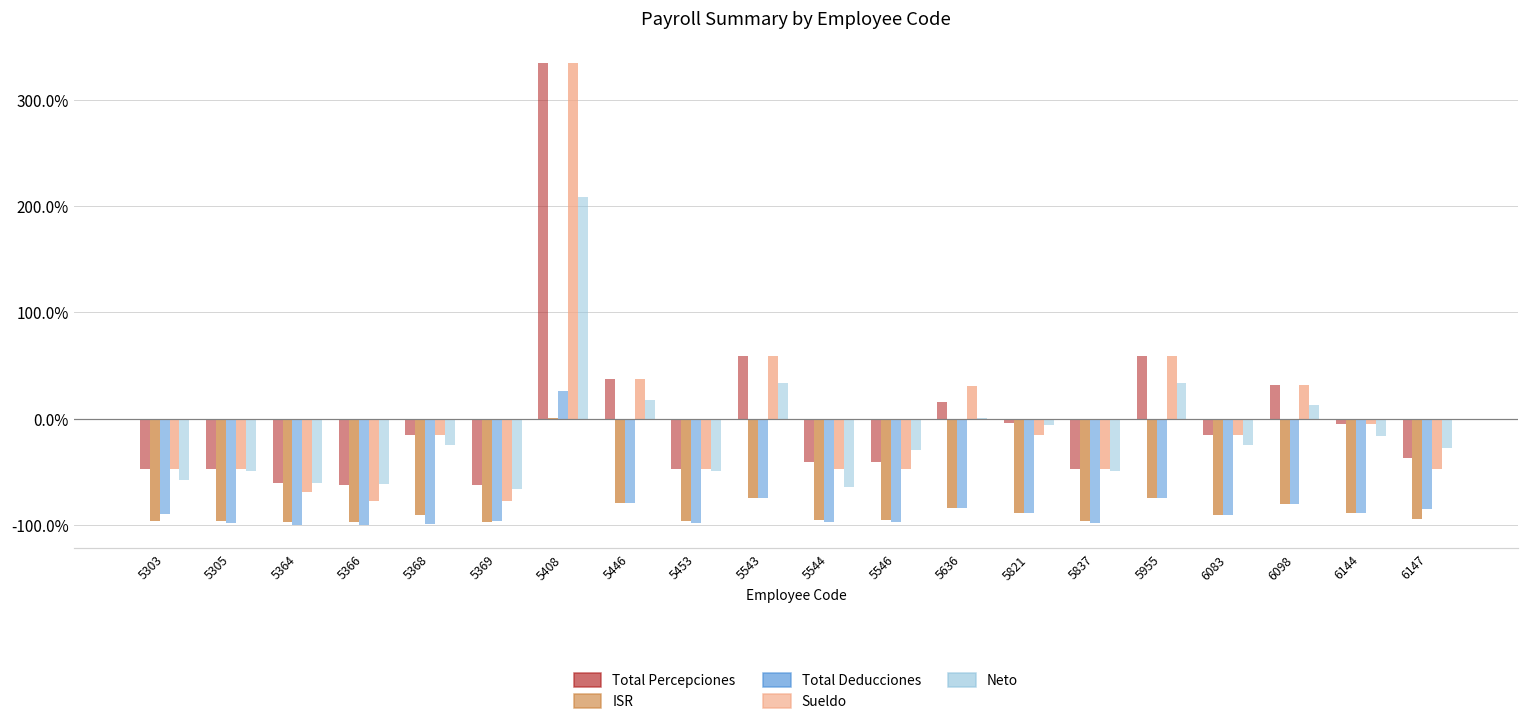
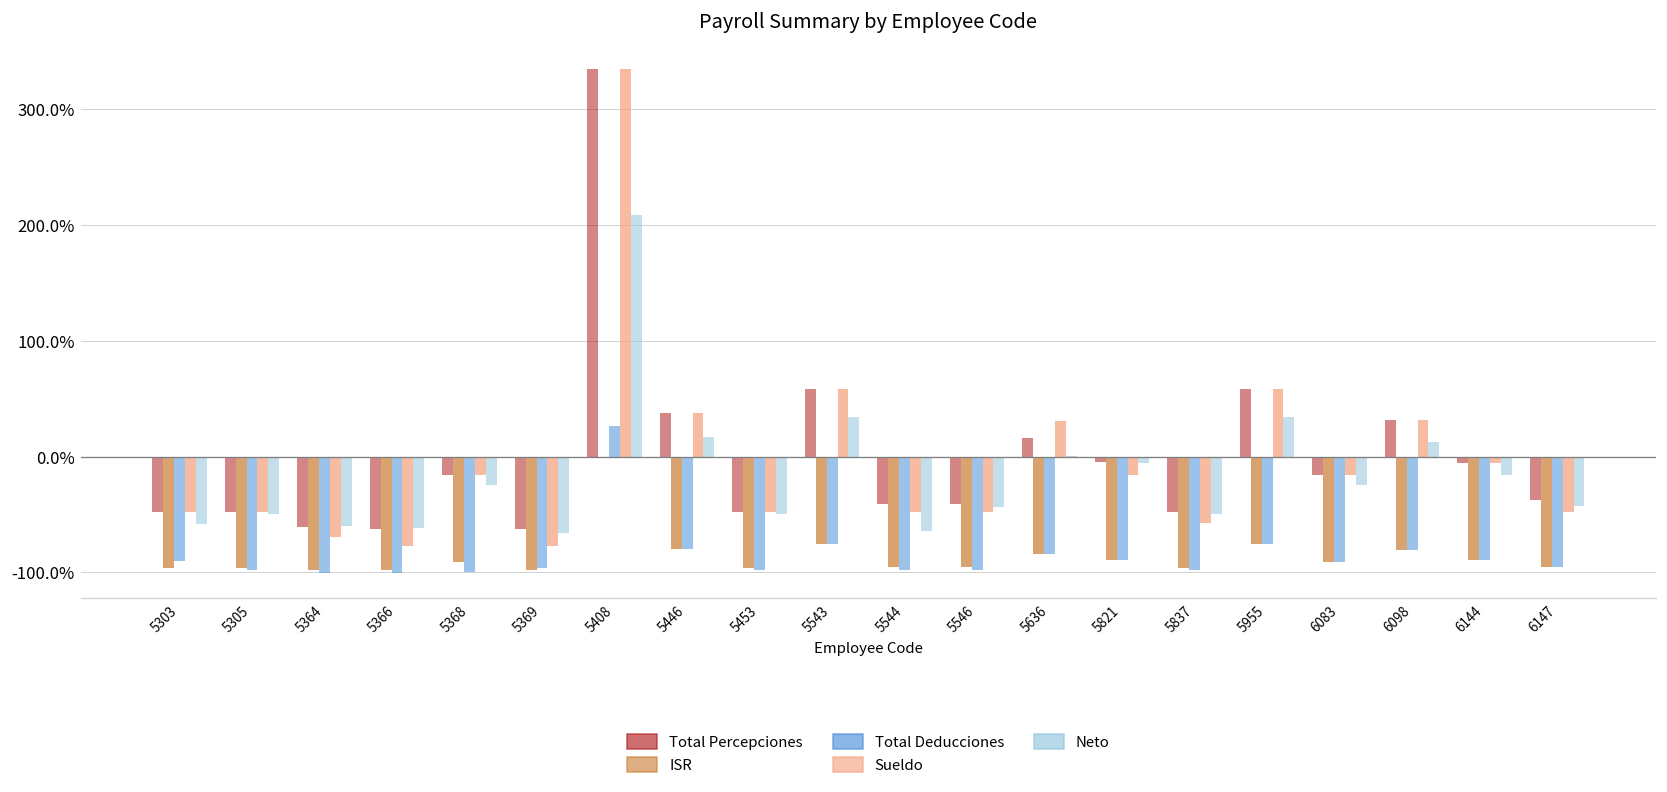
  {
    "Total Deducciones": {
      "5303": "-90%",
      "5305": "-100%",
      "5364": "-100%",
      "5366": "-100%",
      "5368": "-100%",
      "5369": "-100%",
      "5408": "30%",
      "5446": "-80%",
      "5453": "-100%",
      "5543": "-80%",
      "5544": "-100%",
      "5546": "-100%",
      "5636": "-80%",
      "5821": "-90%",
      "5837": "-100%",
      "5955": "-80%",
      "6083": "-90%",
      "6098": "-80%",
      "6144": "-90%",
-     "6147": "-90%"
+     "6147": "-100%"
    },
    "Sueldo": {
      "5303": "-50%",
      "5305": "-50%",
      "5364": "-70%",
      "5366": "-80%",
      "5368": "-20%",
      "5369": "-80%",
      "5408": "330%",
      "5446": "40%",
      "5453": "-50%",
      "5543": "60%",
      "5544": "-50%",
      "5546": "-50%",
      "5636": "30%",
      "5821": "-20%",
-     "5837": "-50%",
+     "5837": "-60%",
      "5955": "60%",
      "6083": "-20%",
      "6098": "30%",
      "6144": "-10%",
      "6147": "-50%"
    },
    "Neto": {
      "5303": "-60%",
      "5305": "-50%",
      "5364": "-60%",
      "5366": "-60%",
      "5368": "-20%",
      "5369": "-70%",
      "5408": "210%",
      "5446": "20%",
      "5453": "-50%",
      "5543": "30%",
      "5544": "-60%",
-     "5546": "-30%",
+     "5546": "-40%",
      "5821": "-10%",
      "5837": "-50%",
      "5955": "30%",
      "6083": "-20%",
      "6098": "10%",
      "6144": "-20%",
-     "6147": "-30%"
+     "6147": "-40%"
    }
  }
